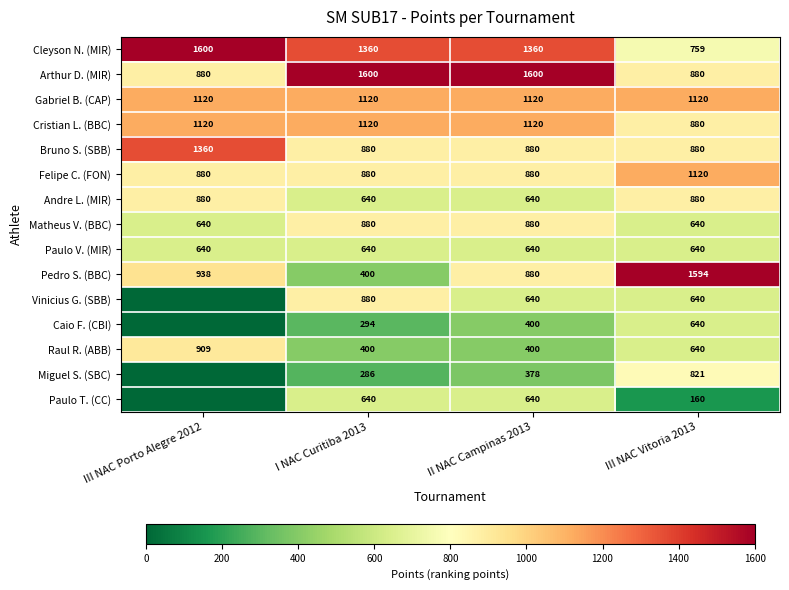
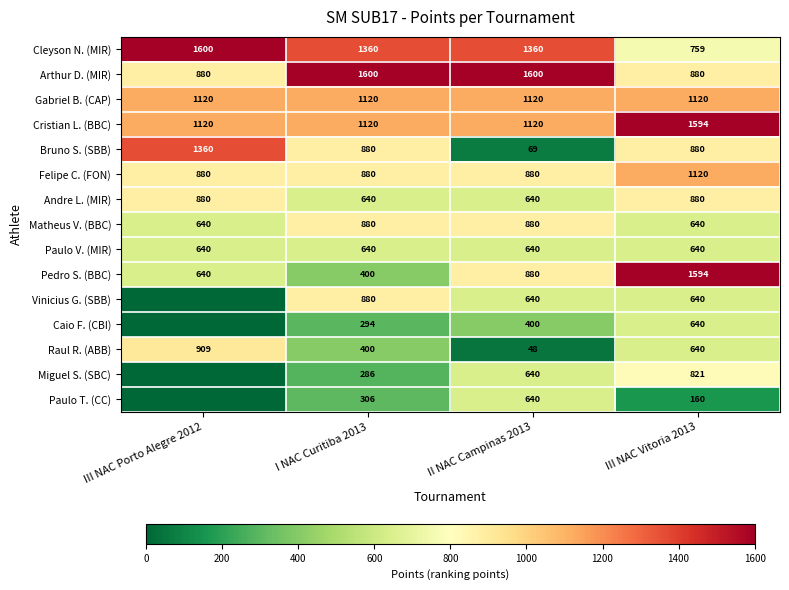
  {
    "Cleyson N. (MIR)": {
      "III NAC Porto Alegre 2012": 1600,
      "I NAC Curitiba 2013": 1360,
      "II NAC Campinas 2013": 1360,
      "III NAC Vitoria 2013": 759
    },
    "Arthur D. (MIR)": {
      "III NAC Porto Alegre 2012": 880,
      "I NAC Curitiba 2013": 1600,
      "II NAC Campinas 2013": 1600,
      "III NAC Vitoria 2013": 880
    },
    "Gabriel B. (CAP)": {
      "III NAC Porto Alegre 2012": 1120,
      "I NAC Curitiba 2013": 1120,
      "II NAC Campinas 2013": 1120,
      "III NAC Vitoria 2013": 1120
    },
    "Cristian L. (BBC)": {
      "III NAC Porto Alegre 2012": 1120,
      "I NAC Curitiba 2013": 1120,
      "II NAC Campinas 2013": 1120,
-     "III NAC Vitoria 2013": 880
+     "III NAC Vitoria 2013": 1594
    },
    "Bruno S. (SBB)": {
      "III NAC Porto Alegre 2012": 1360,
      "I NAC Curitiba 2013": 880,
-     "II NAC Campinas 2013": 880,
+     "II NAC Campinas 2013": 69,
      "III NAC Vitoria 2013": 880
    },
    "Felipe C. (FON)": {
      "III NAC Porto Alegre 2012": 880,
      "I NAC Curitiba 2013": 880,
      "II NAC Campinas 2013": 880,
      "III NAC Vitoria 2013": 1120
    },
    "Andre L. (MIR)": {
      "III NAC Porto Alegre 2012": 880,
      "I NAC Curitiba 2013": 640,
      "II NAC Campinas 2013": 640,
      "III NAC Vitoria 2013": 880
    },
    "Matheus V. (BBC)": {
      "III NAC Porto Alegre 2012": 640,
      "I NAC Curitiba 2013": 880,
      "II NAC Campinas 2013": 880,
      "III NAC Vitoria 2013": 640
    },
    "Paulo V. (MIR)": {
      "III NAC Porto Alegre 2012": 640,
      "I NAC Curitiba 2013": 640,
      "II NAC Campinas 2013": 640,
      "III NAC Vitoria 2013": 640
    },
    "Pedro S. (BBC)": {
-     "III NAC Porto Alegre 2012": 938,
+     "III NAC Porto Alegre 2012": 640,
      "I NAC Curitiba 2013": 400,
      "II NAC Campinas 2013": 880,
      "III NAC Vitoria 2013": 1594
    },
    "Vinicius G. (SBB)": {
      "I NAC Curitiba 2013": 880,
      "II NAC Campinas 2013": 640,
      "III NAC Vitoria 2013": 640
    },
    "Caio F. (CBI)": {
      "I NAC Curitiba 2013": 294,
      "II NAC Campinas 2013": 400,
      "III NAC Vitoria 2013": 640
    },
    "Raul R. (ABB)": {
      "III NAC Porto Alegre 2012": 909,
      "I NAC Curitiba 2013": 400,
-     "II NAC Campinas 2013": 400,
+     "II NAC Campinas 2013": 48,
      "III NAC Vitoria 2013": 640
    },
    "Miguel S. (SBC)": {
      "I NAC Curitiba 2013": 286,
-     "II NAC Campinas 2013": 378,
+     "II NAC Campinas 2013": 640,
      "III NAC Vitoria 2013": 821
    },
    "Paulo T. (CC)": {
-     "I NAC Curitiba 2013": 640,
+     "I NAC Curitiba 2013": 306,
      "II NAC Campinas 2013": 640,
      "III NAC Vitoria 2013": 160
    }
  }
